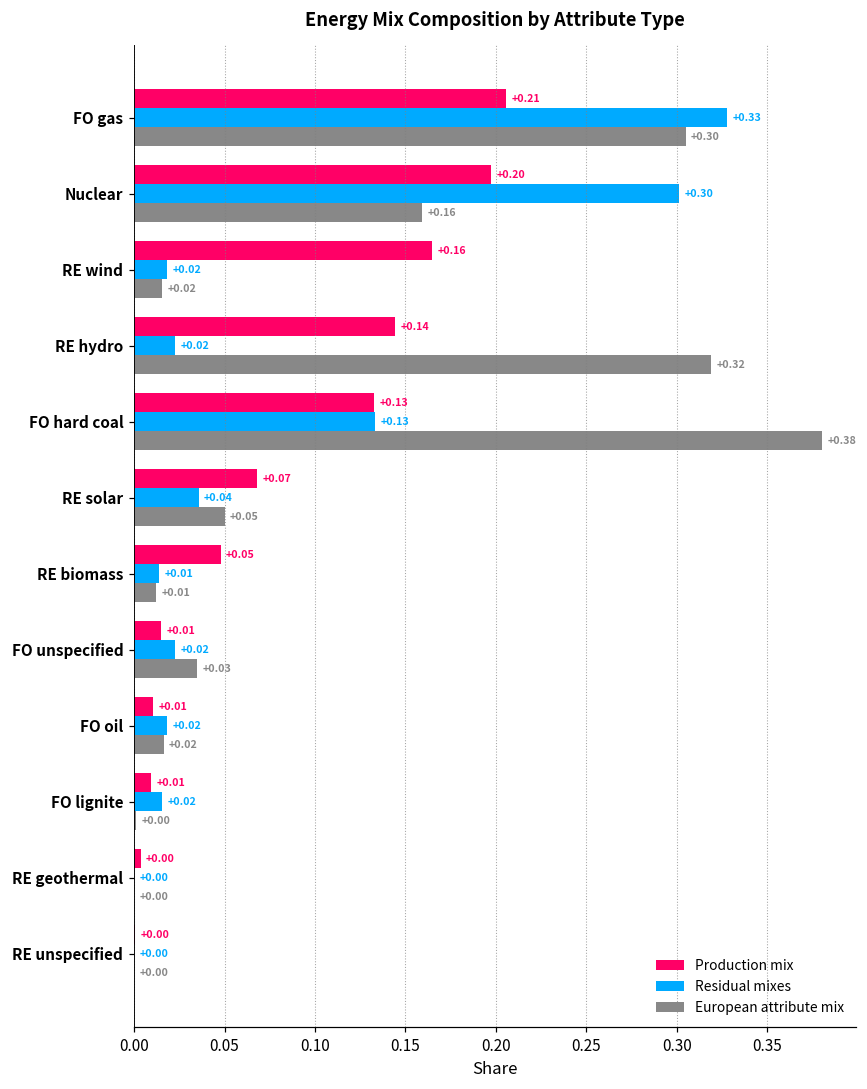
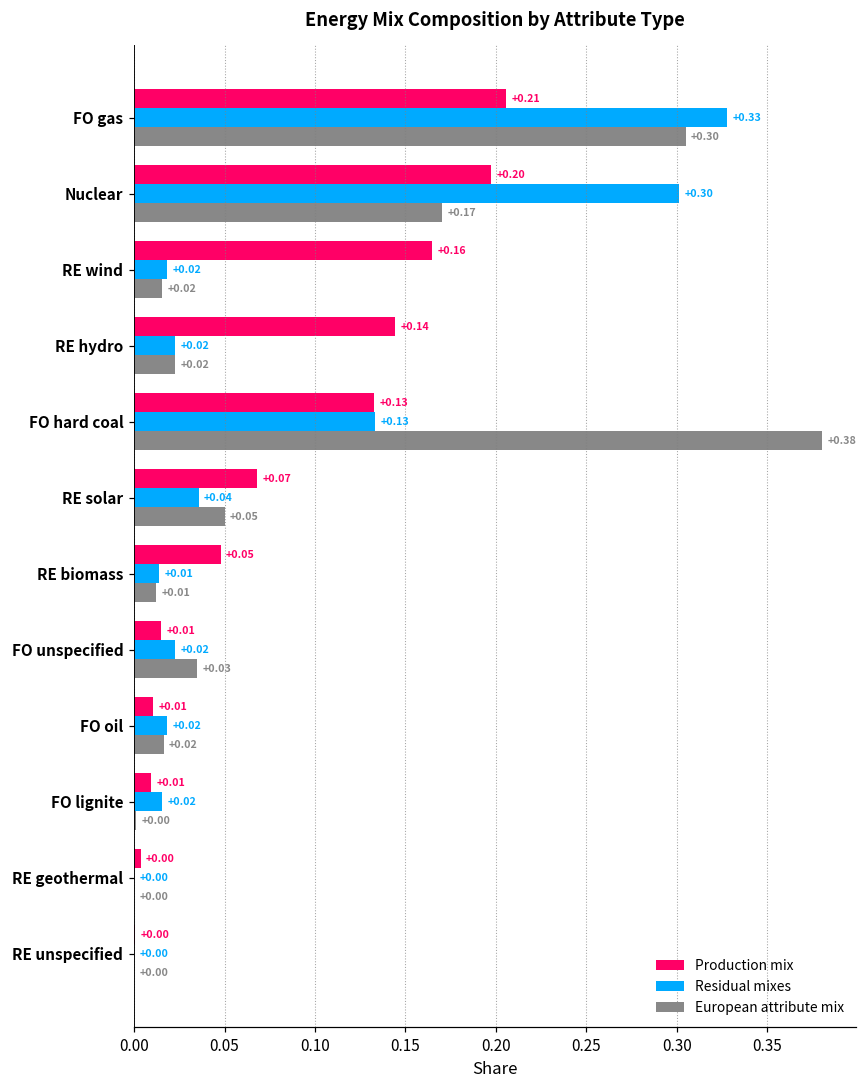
  {
    "Production mix": {
      "FO gas": "+0.21",
      "Nuclear": "+0.20",
      "RE wind": "+0.16",
      "RE hydro": "+0.14",
      "FO hard coal": "+0.13",
      "RE solar": "+0.07",
      "RE biomass": "+0.05",
      "FO unspecified": "+0.01",
      "FO oil": "+0.01",
      "FO lignite": "+0.01",
      "RE geothermal": "+0.00",
      "RE unspecified": "+0.00"
    },
    "Residual mixes": {
      "FO gas": "+0.33",
      "Nuclear": "+0.30",
      "RE wind": "+0.02",
      "RE hydro": "+0.02",
      "FO hard coal": "+0.13",
      "RE solar": "+0.04",
      "RE biomass": "+0.01",
      "FO unspecified": "+0.02",
      "FO oil": "+0.02",
      "FO lignite": "+0.02",
      "RE geothermal": "+0.00",
      "RE unspecified": "+0.00"
    },
    "European attribute mix": {
      "FO gas": "+0.30",
-     "Nuclear": "+0.16",
+     "Nuclear": "+0.17",
      "RE wind": "+0.02",
-     "RE hydro": "+0.32",
+     "RE hydro": "+0.02",
      "FO hard coal": "+0.38",
      "RE solar": "+0.05",
      "RE biomass": "+0.01",
      "FO unspecified": "+0.03",
      "FO oil": "+0.02",
      "FO lignite": "+0.00",
      "RE geothermal": "+0.00",
      "RE unspecified": "+0.00"
    }
  }
